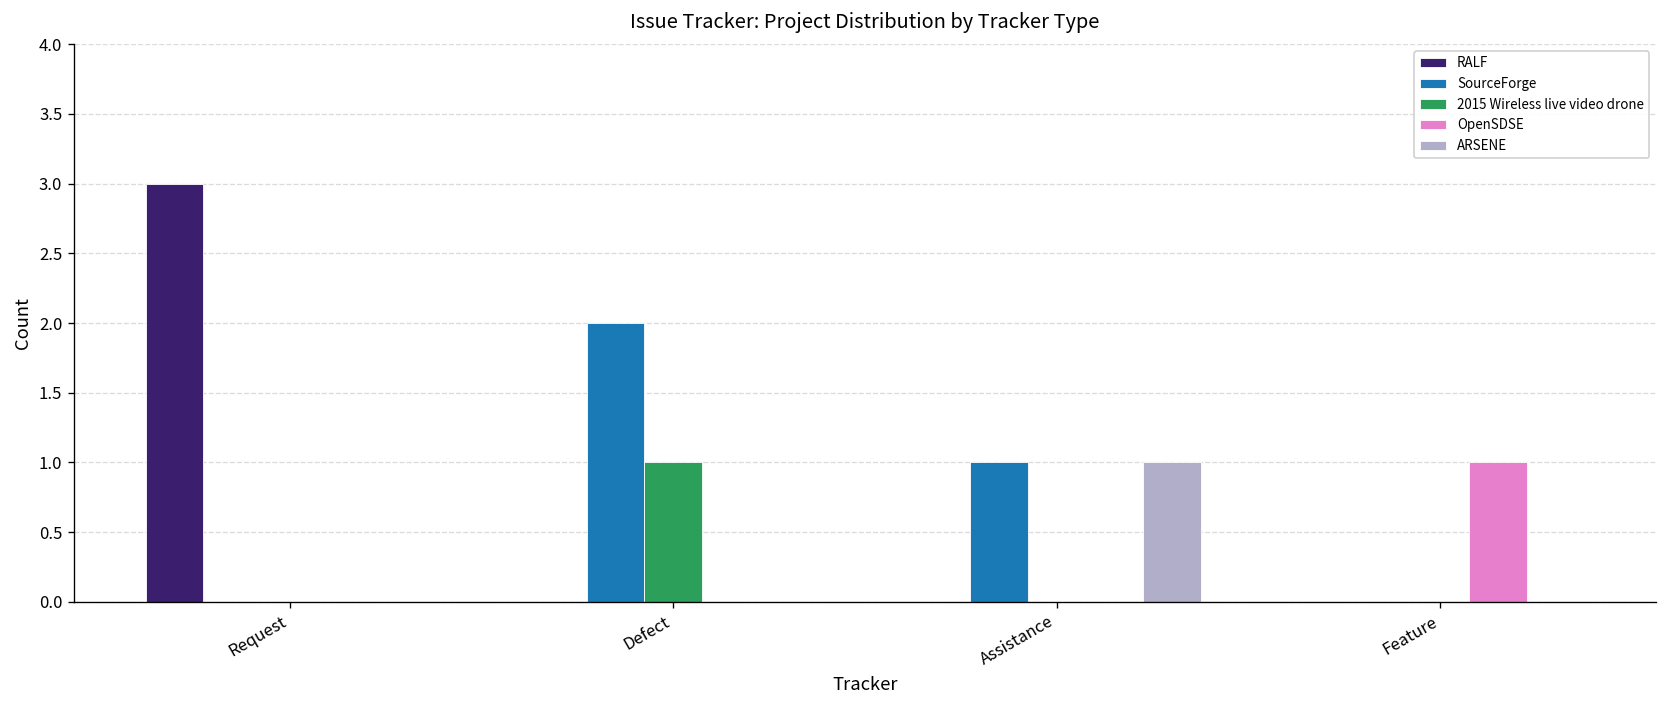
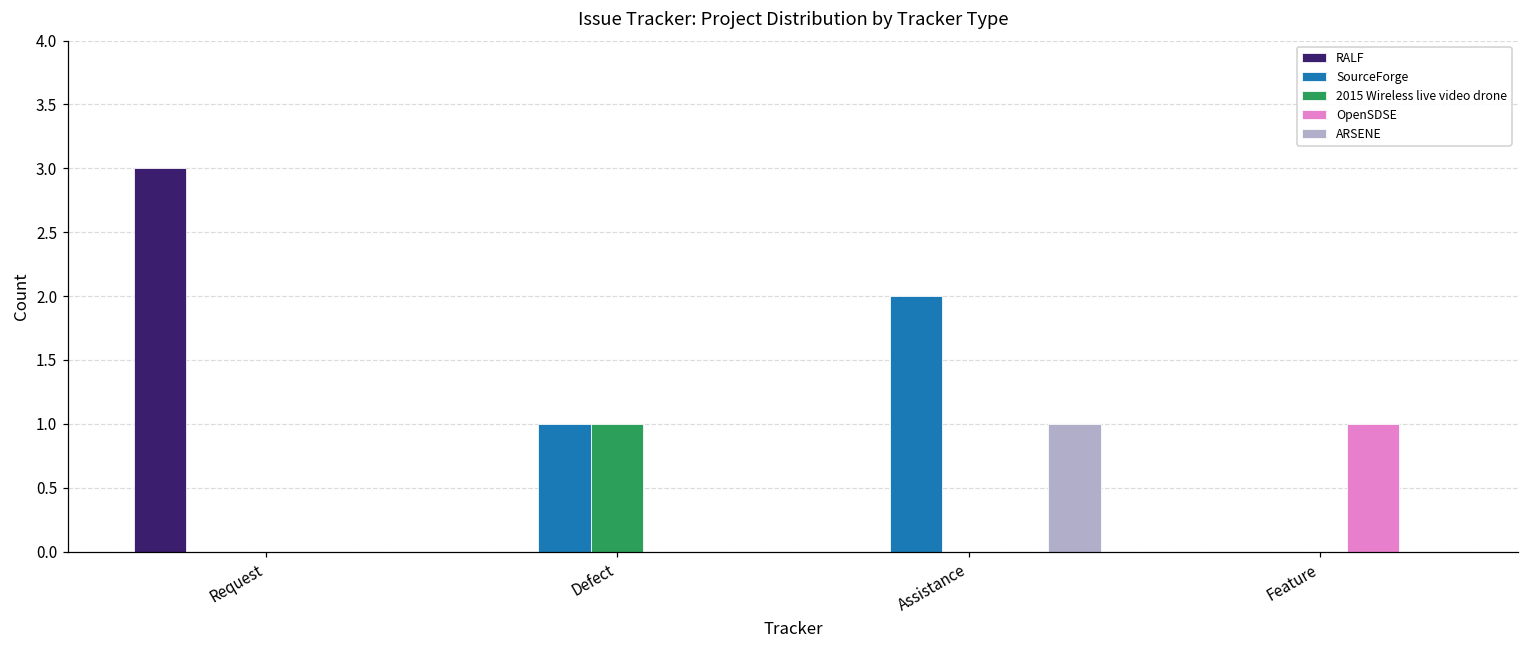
  {
    "RALF": {
      "Request": 3,
      "Defect": 0,
      "Assistance": 0,
      "Feature": 0
    },
    "SourceForge": {
      "Request": 0,
-     "Defect": 2,
-     "Assistance": 1,
+     "Defect": 1,
+     "Assistance": 2,
      "Feature": 0
    },
    "2015 Wireless live video drone": {
      "Request": 0,
      "Defect": 1,
      "Assistance": 0,
      "Feature": 0
    },
    "OpenSDSE": {
      "Request": 0,
      "Defect": 0,
      "Assistance": 0,
      "Feature": 1
    },
    "ARSENE": {
      "Request": 0,
      "Defect": 0,
      "Assistance": 1,
      "Feature": 0
    }
  }
